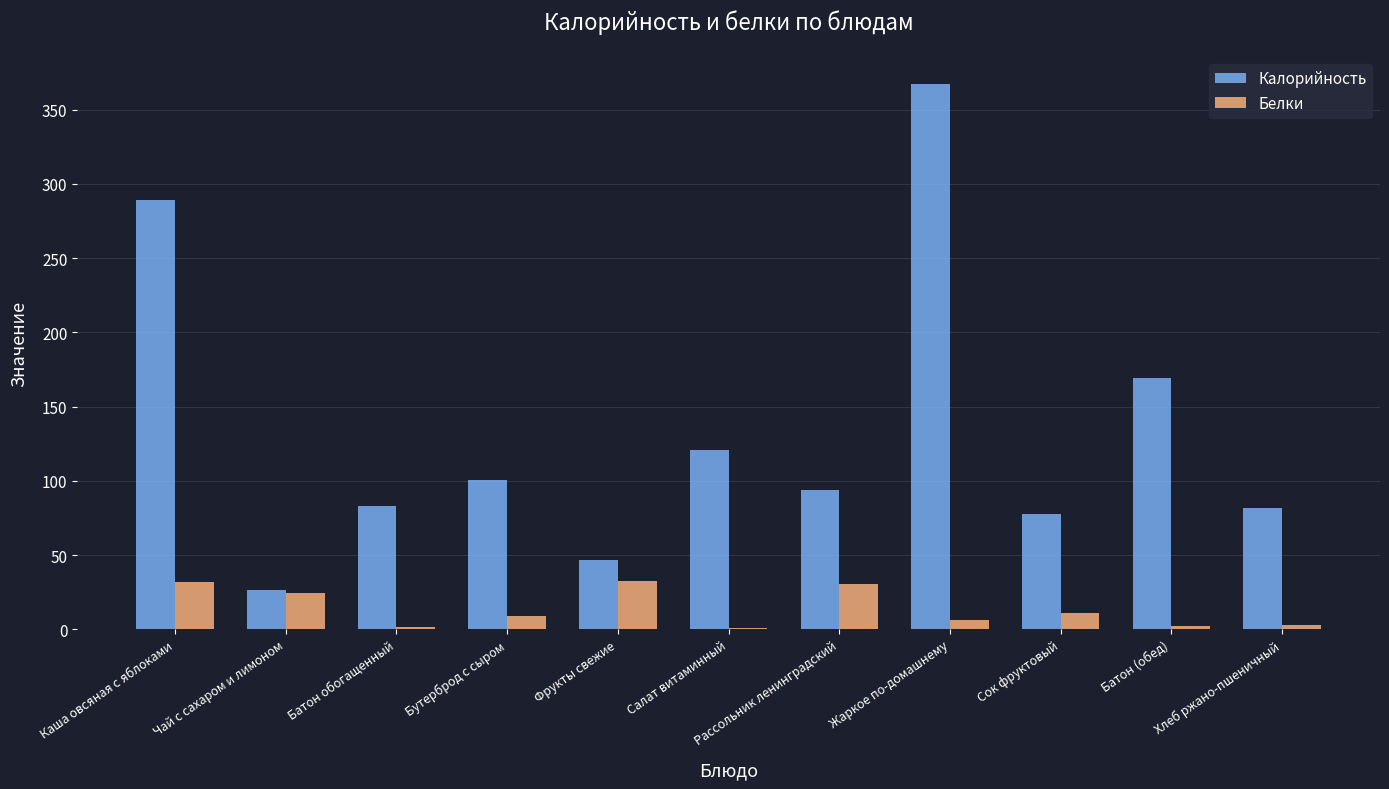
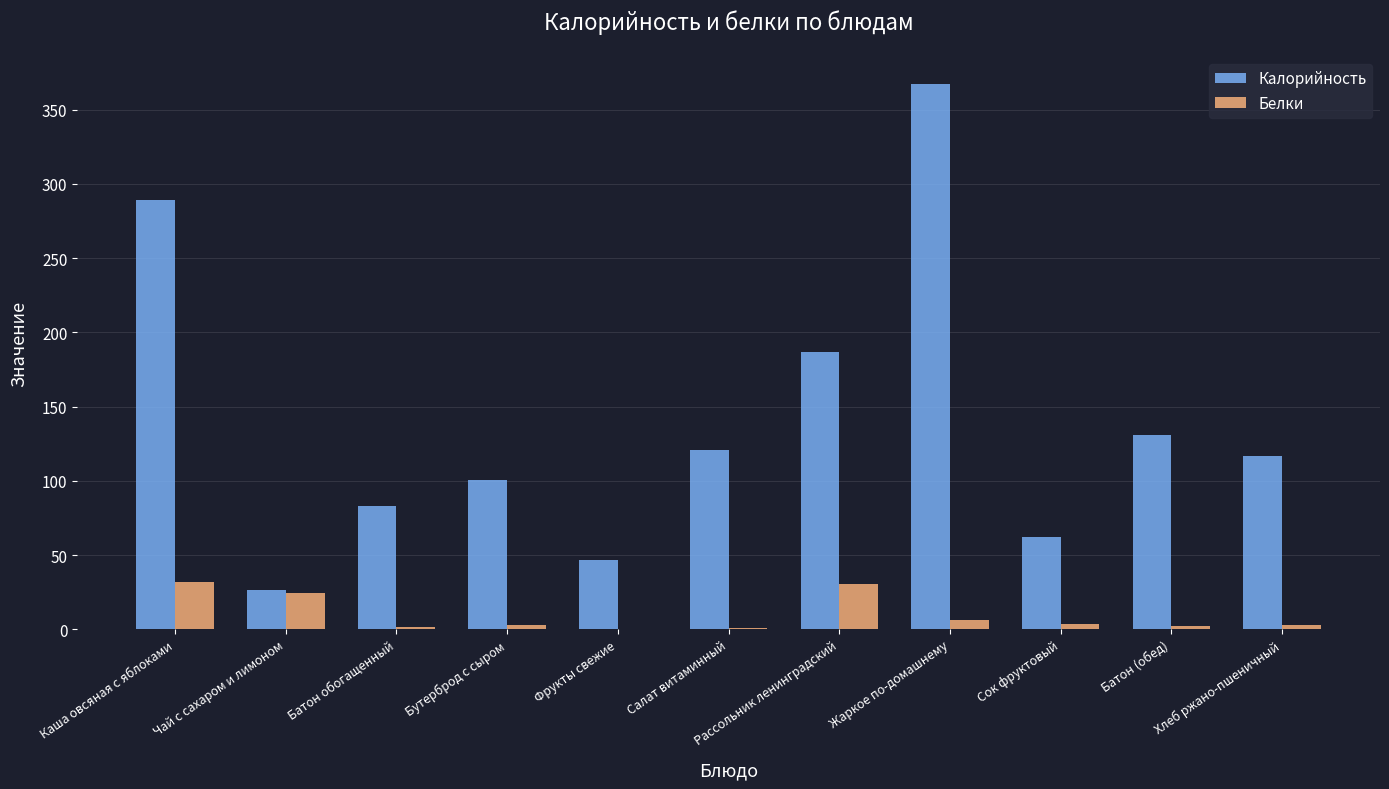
  {
    "Калорийность": {
      "Каша овсяная с яблоками": 289,
      "Чай с сахаром и лимоном": 26,
      "Батон обогащенный": 83,
      "Бутерброд с сыром": 101,
      "Фрукты свежие": 47,
      "Салат витаминный": 121,
-     "Рассольник ленинградский": 94,
+     "Рассольник ленинградский": 187,
      "Жаркое по-домашнему": 367,
-     "Сок фруктовый": 77,
-     "Батон (обед)": 169,
-     "Хлеб ржано-пшеничный": 82
+     "Сок фруктовый": 62,
+     "Батон (обед)": 131,
+     "Хлеб ржано-пшеничный": 117
    },
    "Белки": {
      "Каша овсяная с яблоками": 32,
      "Чай с сахаром и лимоном": 25,
      "Батон обогащенный": 2,
-     "Бутерброд с сыром": 9,
-     "Фрукты свежие": 32,
+     "Бутерброд с сыром": 3,
+     "Фрукты свежие": 0,
      "Рассольник ленинградский": 31,
      "Жаркое по-домашнему": 6,
-     "Сок фруктовый": 11,
+     "Сок фруктовый": 4,
      "Батон (обед)": 2,
      "Хлеб ржано-пшеничный": 3
    }
  }
